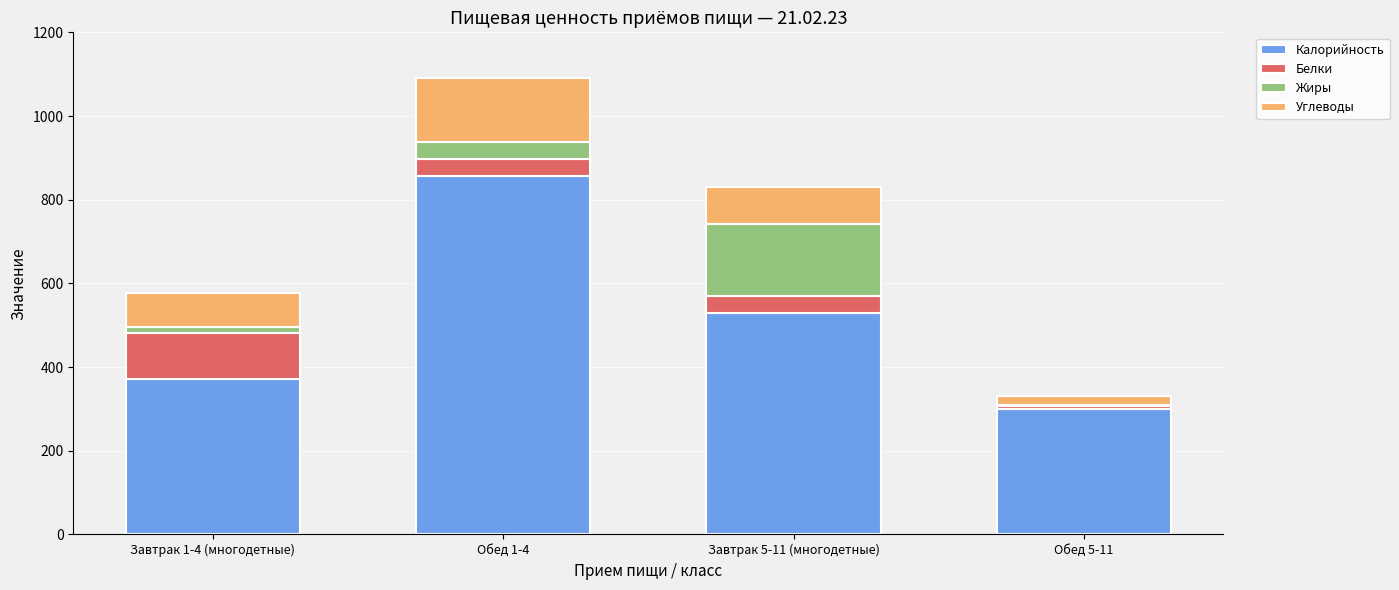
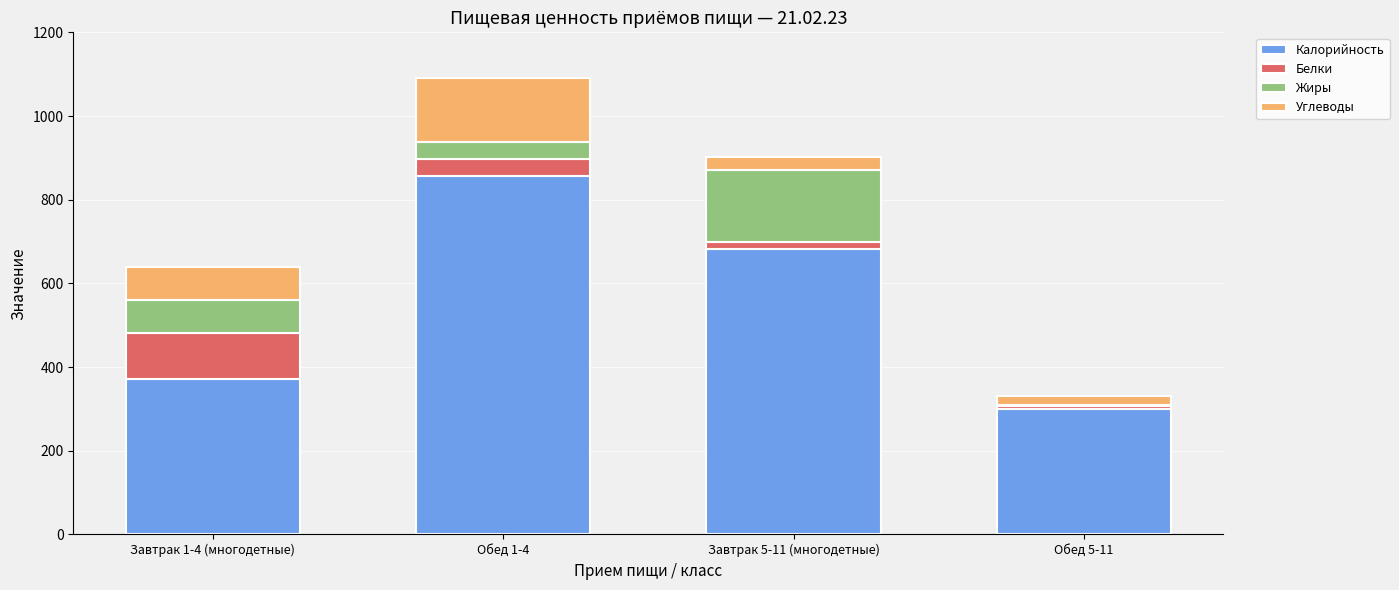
  {
    "Калорийность": {
      "Завтрак 1-4 (многодетные)": 370,
      "Обед 1-4": 860,
-     "Завтрак 5-11 (многодетные)": 530,
+     "Завтрак 5-11 (многодетные)": 680,
      "Обед 5-11": 300
    },
    "Белки": {
      "Завтрак 1-4 (многодетные)": 110,
      "Обед 1-4": 40,
-     "Завтрак 5-11 (многодетные)": 40,
+     "Завтрак 5-11 (многодетные)": 20,
      "Обед 5-11": 10
    },
    "Жиры": {
-     "Завтрак 1-4 (многодетные)": 20,
+     "Завтрак 1-4 (многодетные)": 80,
      "Обед 1-4": 40,
      "Завтрак 5-11 (многодетные)": 170
    },
    "Углеводы": {
      "Завтрак 1-4 (многодетные)": 80,
      "Обед 1-4": 150,
-     "Завтрак 5-11 (многодетные)": 90,
+     "Завтрак 5-11 (многодетные)": 30,
      "Обед 5-11": 20
    }
  }
